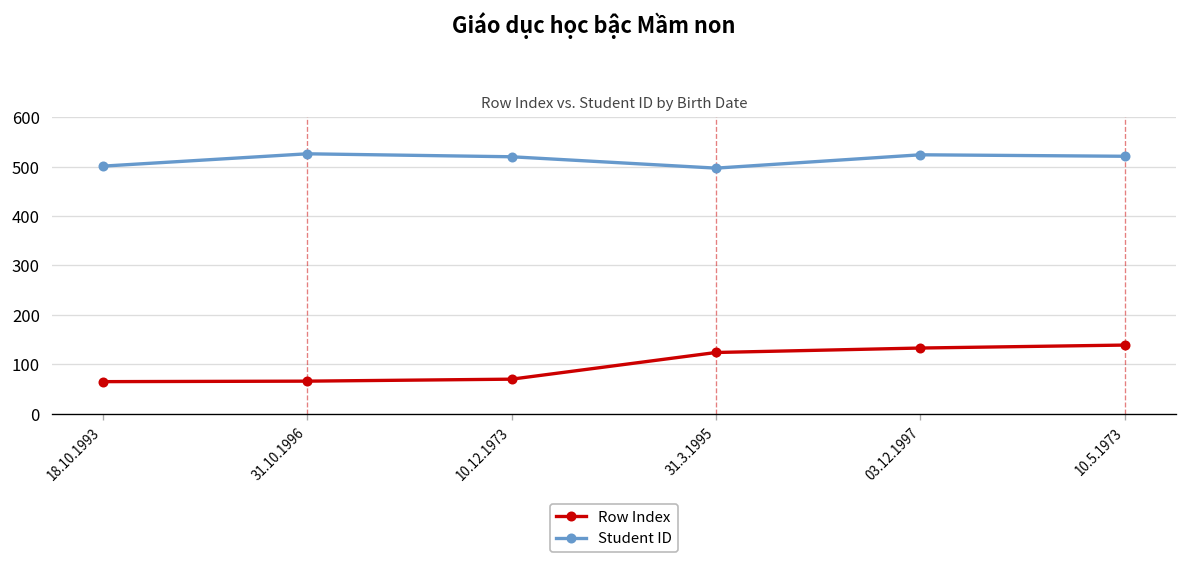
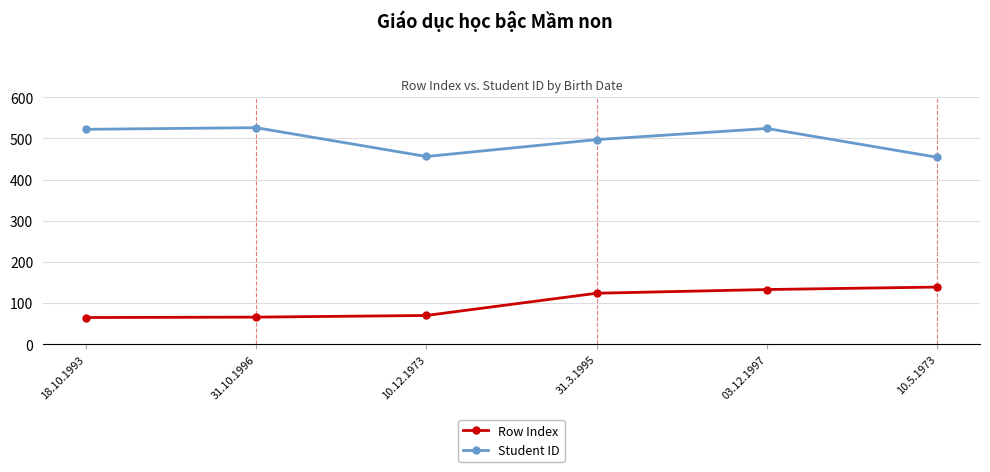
  {
    "Row Index": {
      "18.10.1993": 70,
      "31.10.1996": 70,
      "10.12.1973": 70,
      "31.3.1995": 120,
      "03.12.1997": 130,
      "10.5.1973": 140
    },
    "Student ID": {
-     "18.10.1993": 500,
+     "18.10.1993": 520,
      "31.10.1996": 530,
-     "10.12.1973": 520,
+     "10.12.1973": 460,
      "31.3.1995": 500,
      "03.12.1997": 520,
-     "10.5.1973": 520
+     "10.5.1973": 450
    }
  }
